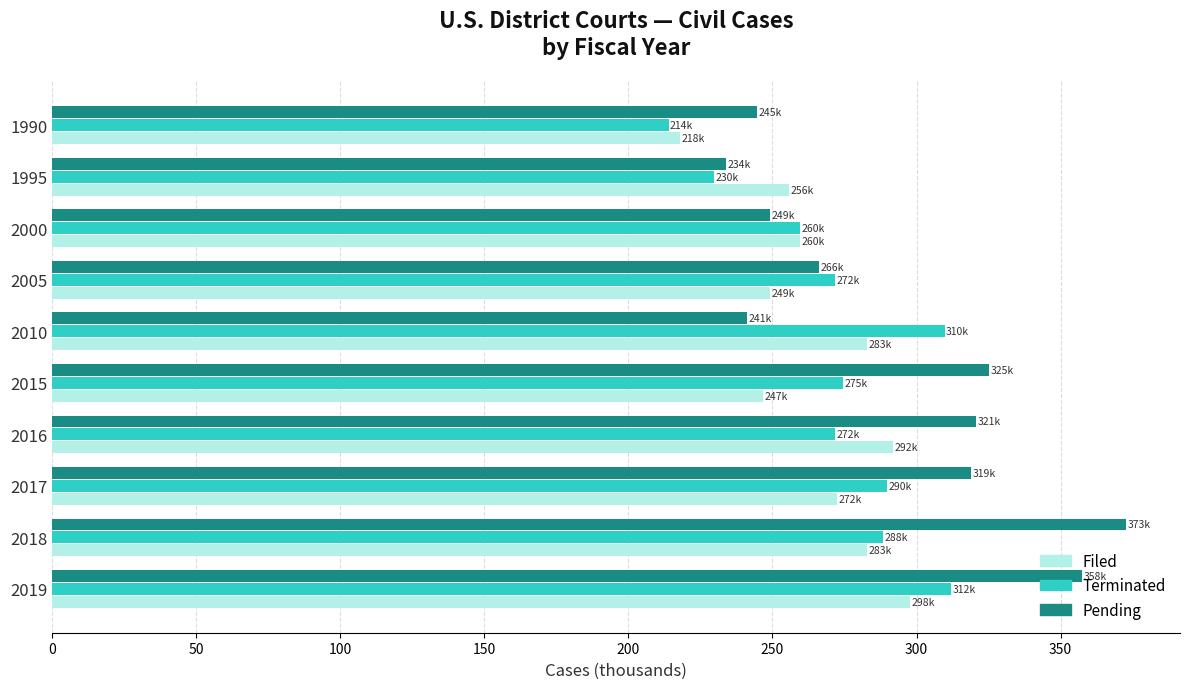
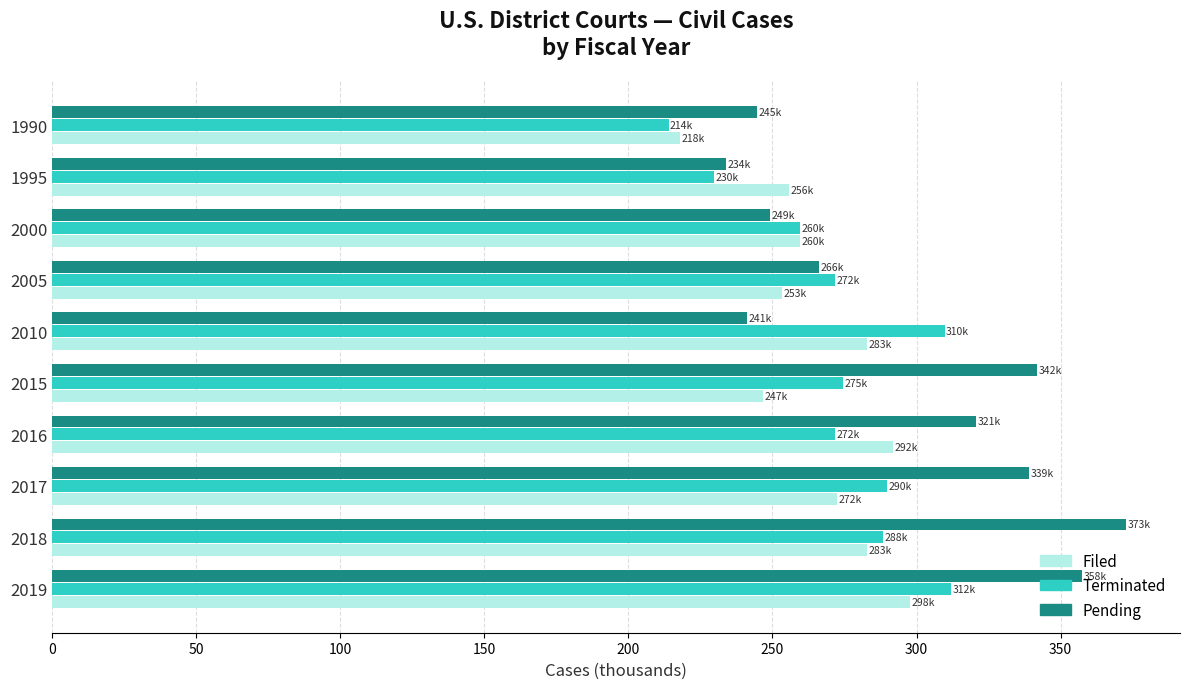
  {
    "Filed": {
      "1990": "218k",
      "1995": "256k",
      "2000": "260k",
-     "2005": "249k",
+     "2005": "253k",
      "2010": "283k",
      "2015": "247k",
      "2016": "292k",
      "2017": "272k",
      "2018": "283k",
      "2019": "298k"
    },
    "Terminated": {
      "1990": "214k",
      "1995": "230k",
      "2000": "260k",
      "2005": "272k",
      "2010": "310k",
      "2015": "275k",
      "2016": "272k",
      "2017": "290k",
      "2018": "288k",
      "2019": "312k"
    },
    "Pending": {
      "1990": "245k",
      "1995": "234k",
      "2000": "249k",
      "2005": "266k",
      "2010": "241k",
-     "2015": "325k",
+     "2015": "342k",
      "2016": "321k",
-     "2017": "319k",
+     "2017": "339k",
      "2018": "373k",
      "2019": "358k"
    }
  }
